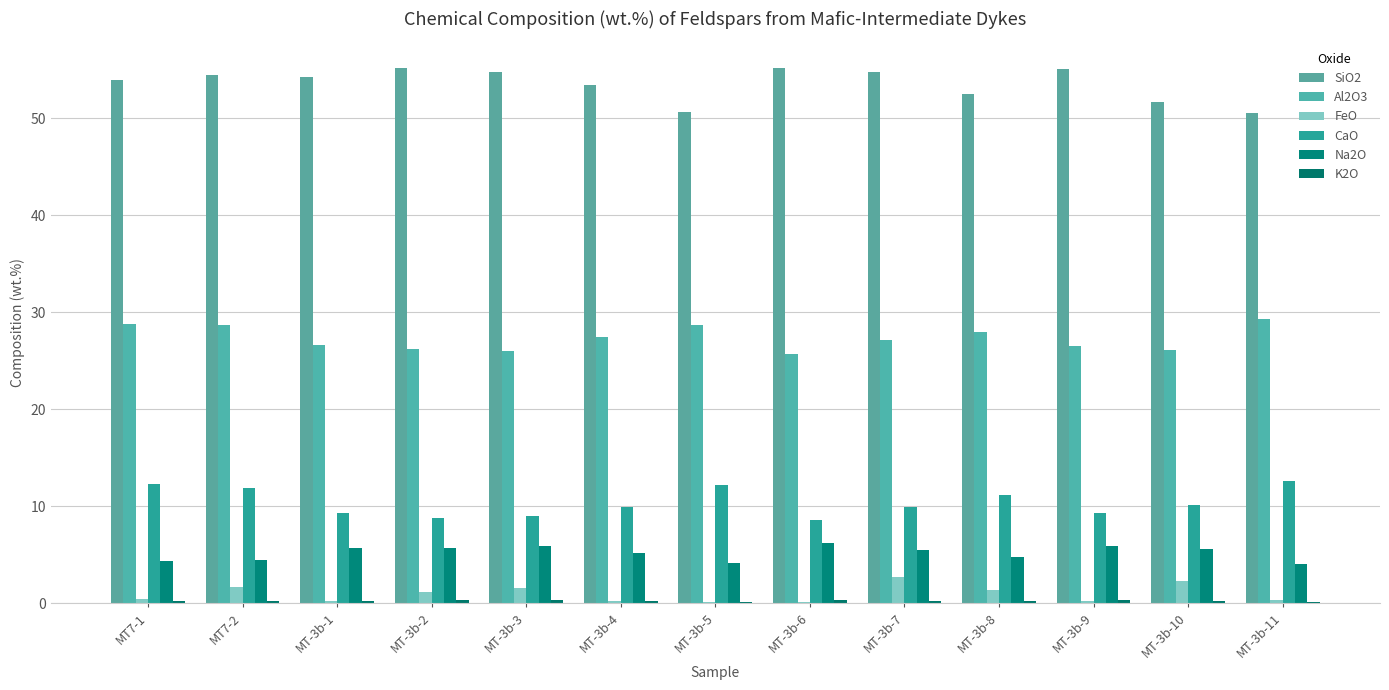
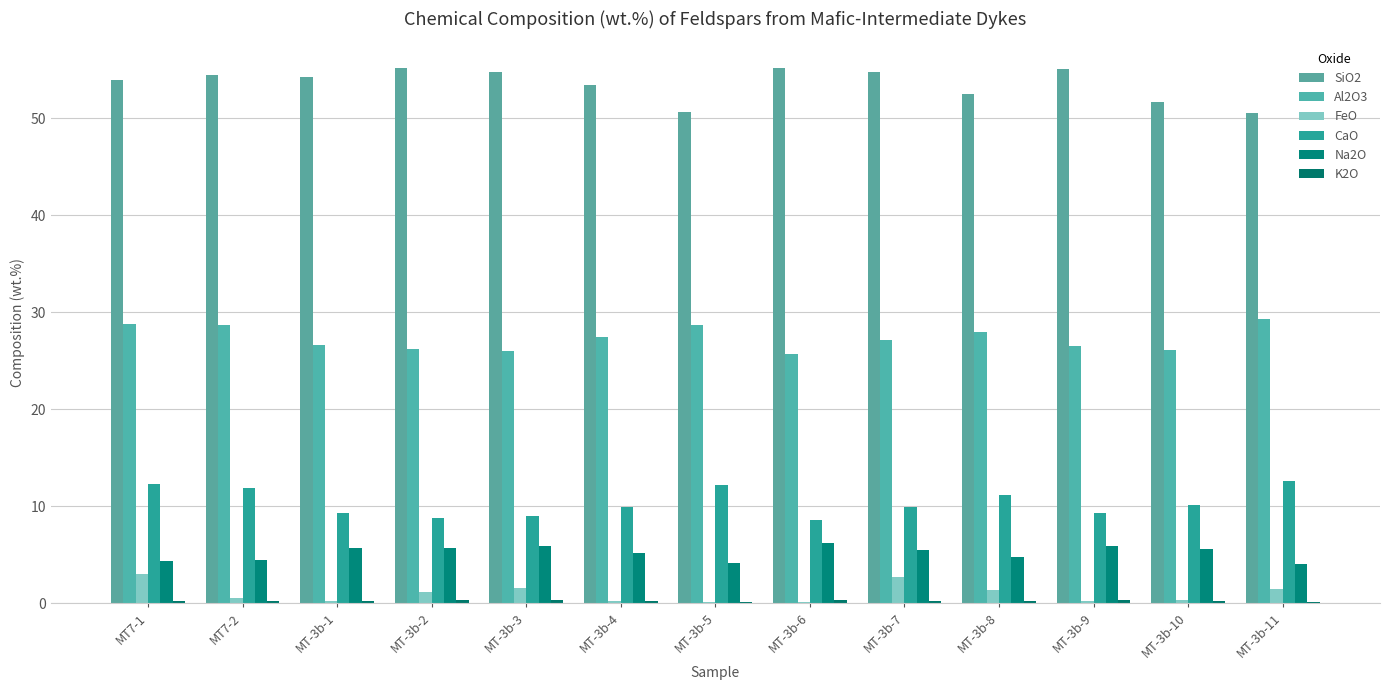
  {
    "FeO": {
-     "MT7-1": 0,
-     "MT7-2": 2,
+     "MT7-1": 3,
+     "MT7-2": 1,
      "MT-3b-2": 1,
      "MT-3b-3": 2,
      "MT-3b-7": 3,
      "MT-3b-8": 1,
-     "MT-3b-10": 2,
-     "MT-3b-11": 0
+     "MT-3b-10": 0,
+     "MT-3b-11": 1
    }
  }
